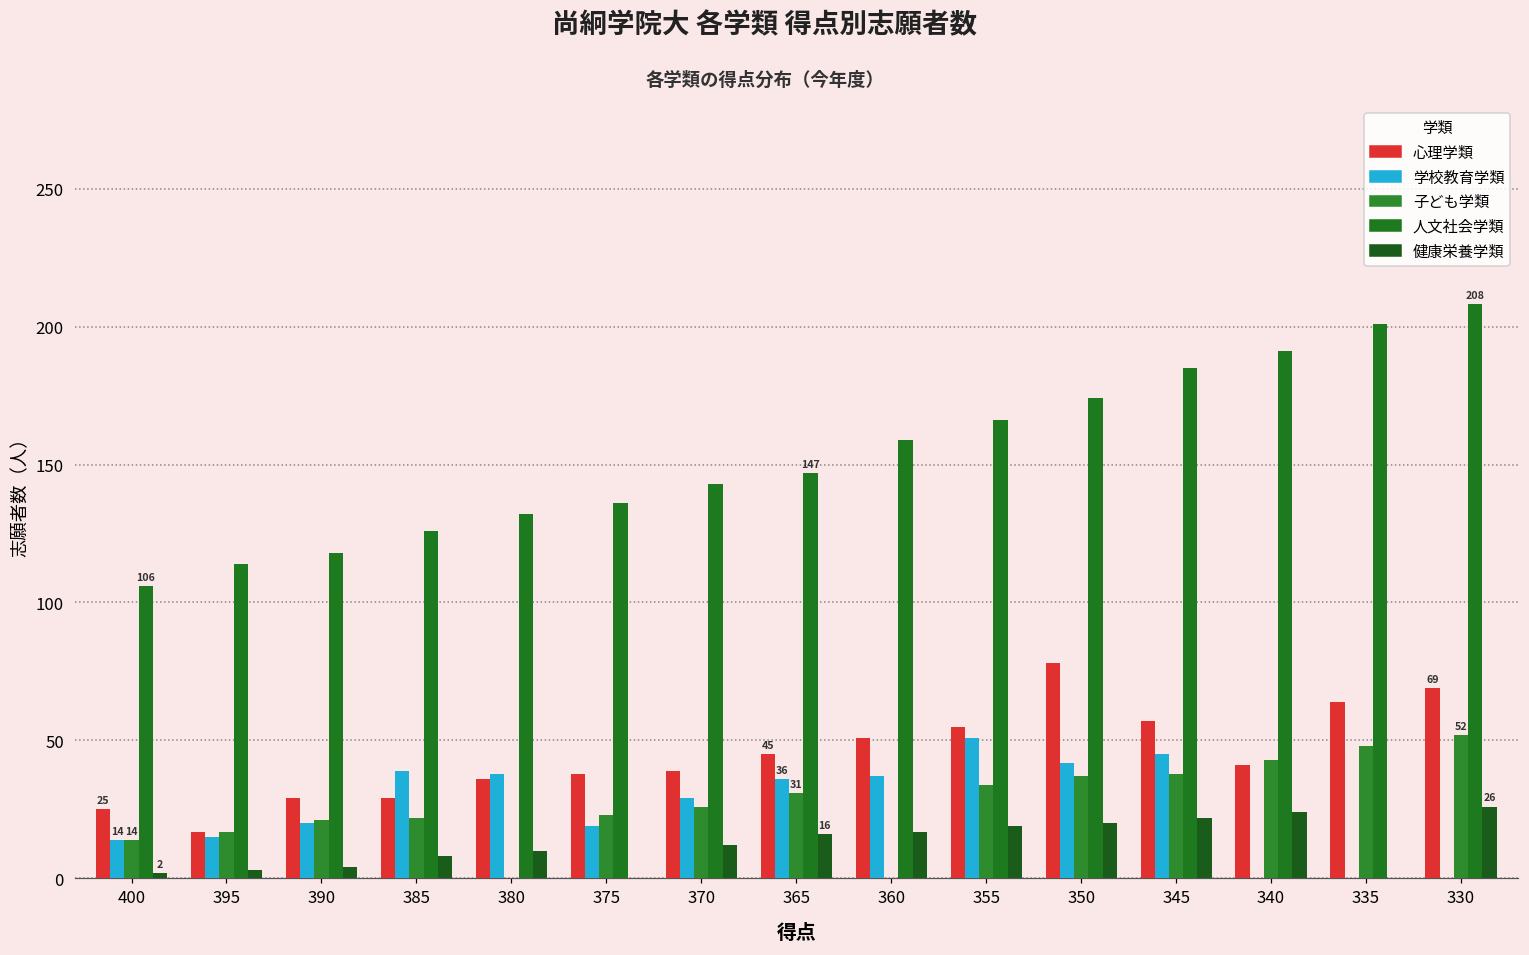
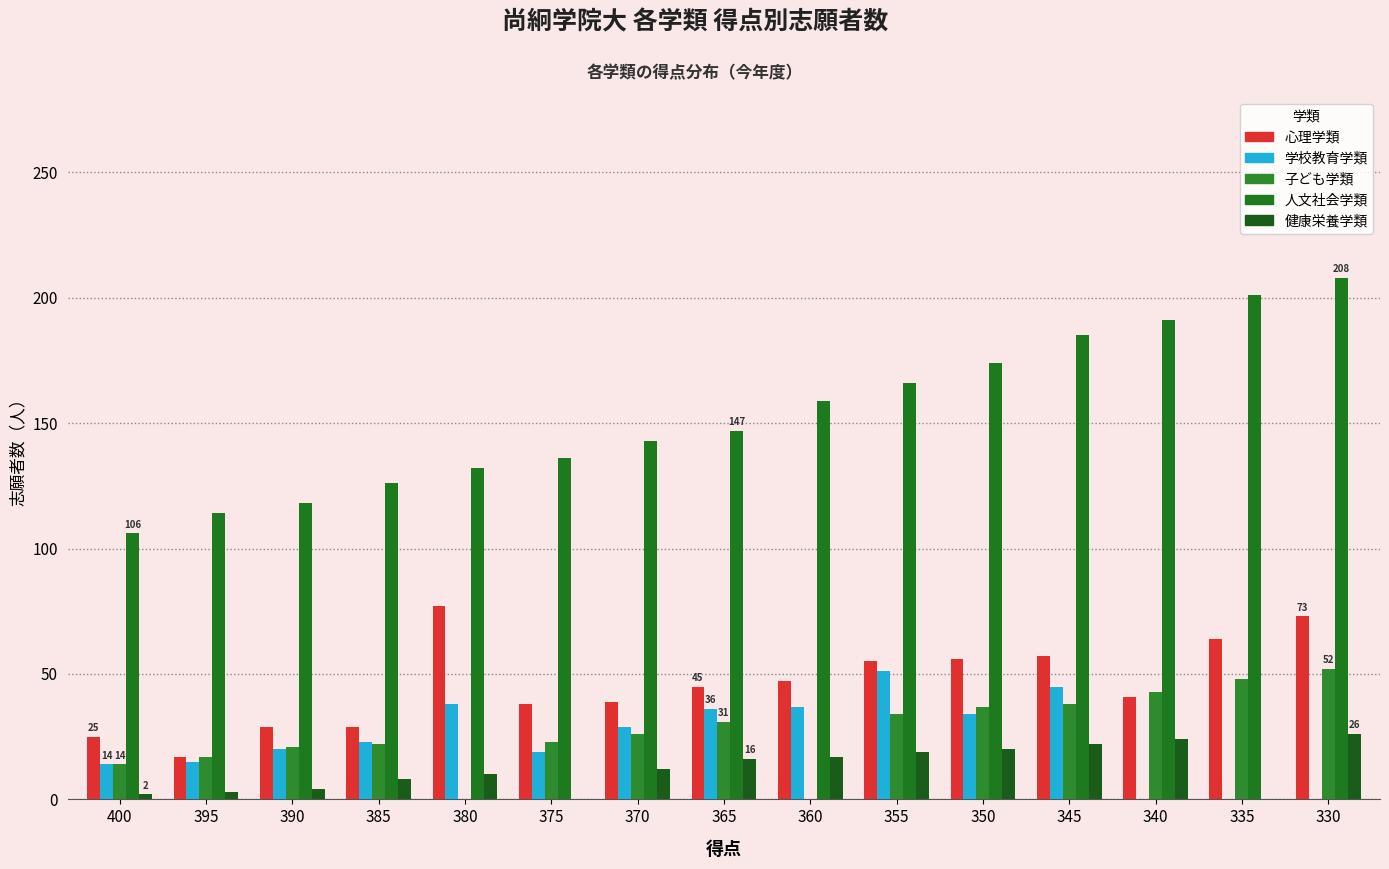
  {
    "心理学類": {
      "400": 25,
-     "380": 36,
+     "380": 77,
      "365": 45,
-     "360": 51,
-     "350": 78,
-     "330": 69
+     "360": 47,
+     "350": 56,
+     "330": 73
    },
    "学校教育学類": {
      "395": 15,
      "390": 20,
-     "385": 39,
+     "385": 23,
      "380": 38,
      "375": 19,
      "370": 29,
      "360": 37,
      "355": 51,
-     "350": 42,
+     "350": 34,
      "345": 45,
      "340": 0,
      "335": 0,
      "330": 0
    }
  }
